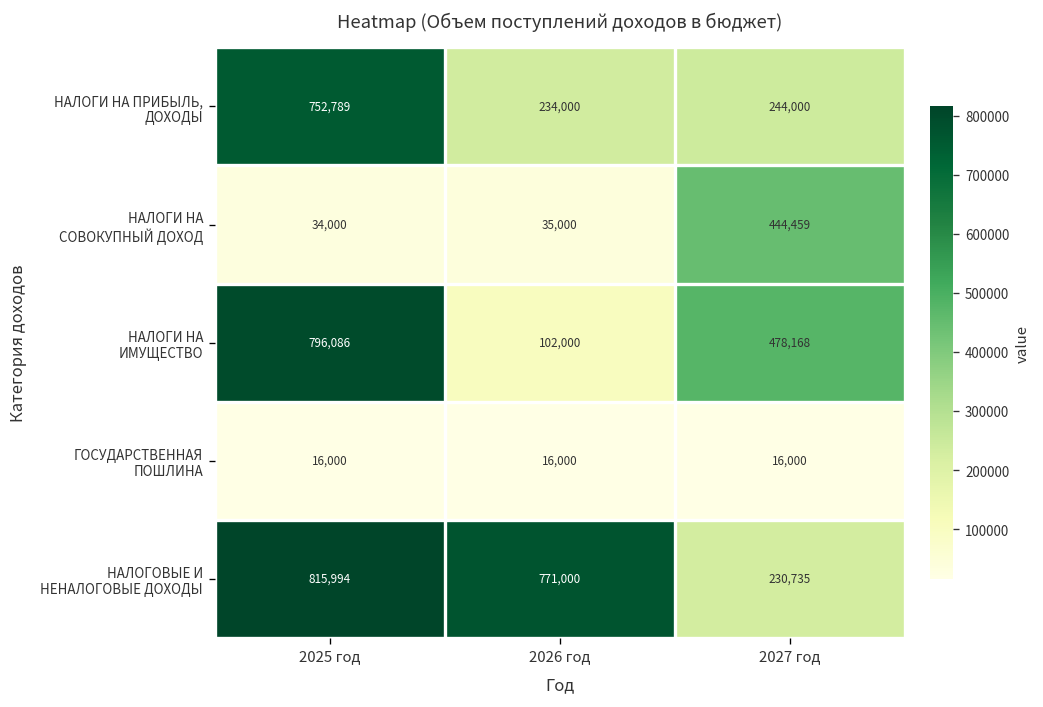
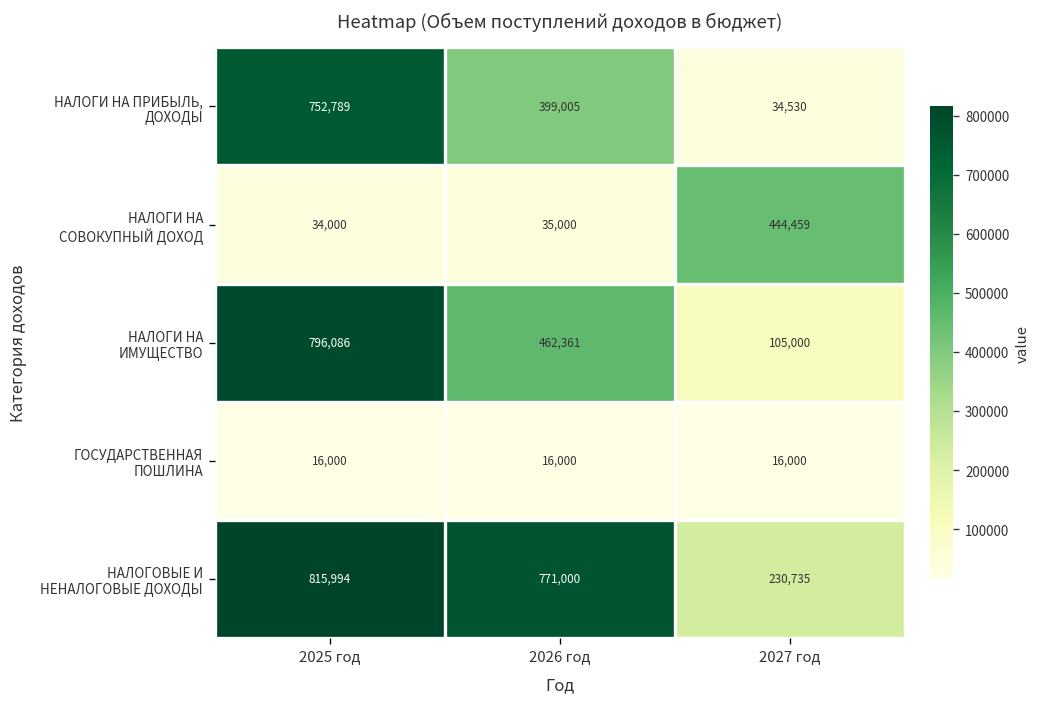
  {
    "НАЛОГИ НА ПРИБЫЛЬ, ДОХОДЫ": {
      "2025 год": "752,789",
-     "2026 год": "234,000",
-     "2027 год": "244,000"
+     "2026 год": "399,005",
+     "2027 год": "34,530"
    },
    "НАЛОГИ НА СОВОКУПНЫЙ ДОХОД": {
      "2025 год": "34,000",
      "2026 год": "35,000",
      "2027 год": "444,459"
    },
    "НАЛОГИ НА ИМУЩЕСТВО": {
      "2025 год": "796,086",
-     "2026 год": "102,000",
-     "2027 год": "478,168"
+     "2026 год": "462,361",
+     "2027 год": "105,000"
    },
    "ГОСУДАРСТВЕННАЯ ПОШЛИНА": {
      "2025 год": "16,000",
      "2026 год": "16,000",
      "2027 год": "16,000"
    },
    "НАЛОГОВЫЕ И НЕНАЛОГОВЫЕ ДОХОДЫ": {
      "2025 год": "815,994",
      "2026 год": "771,000",
      "2027 год": "230,735"
    }
  }
